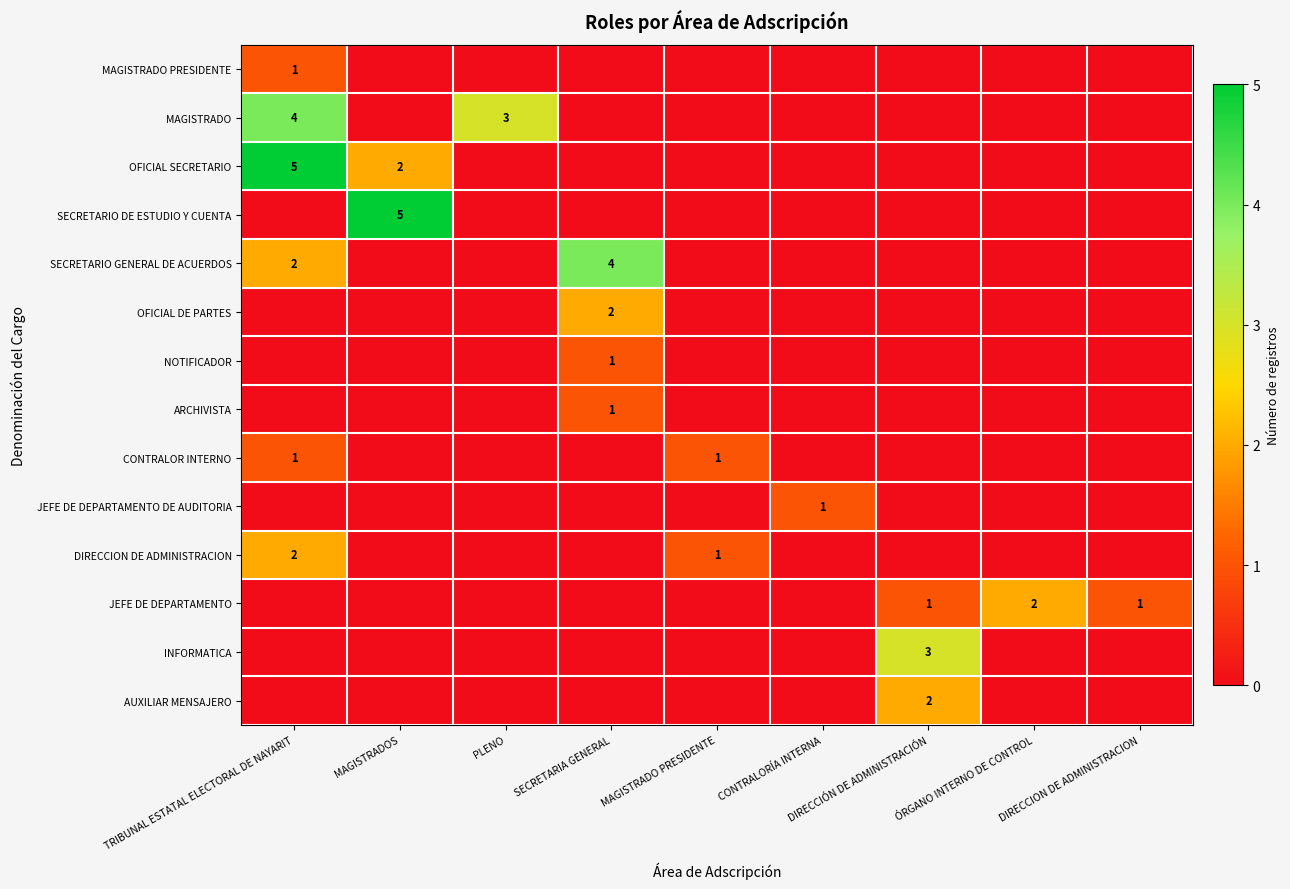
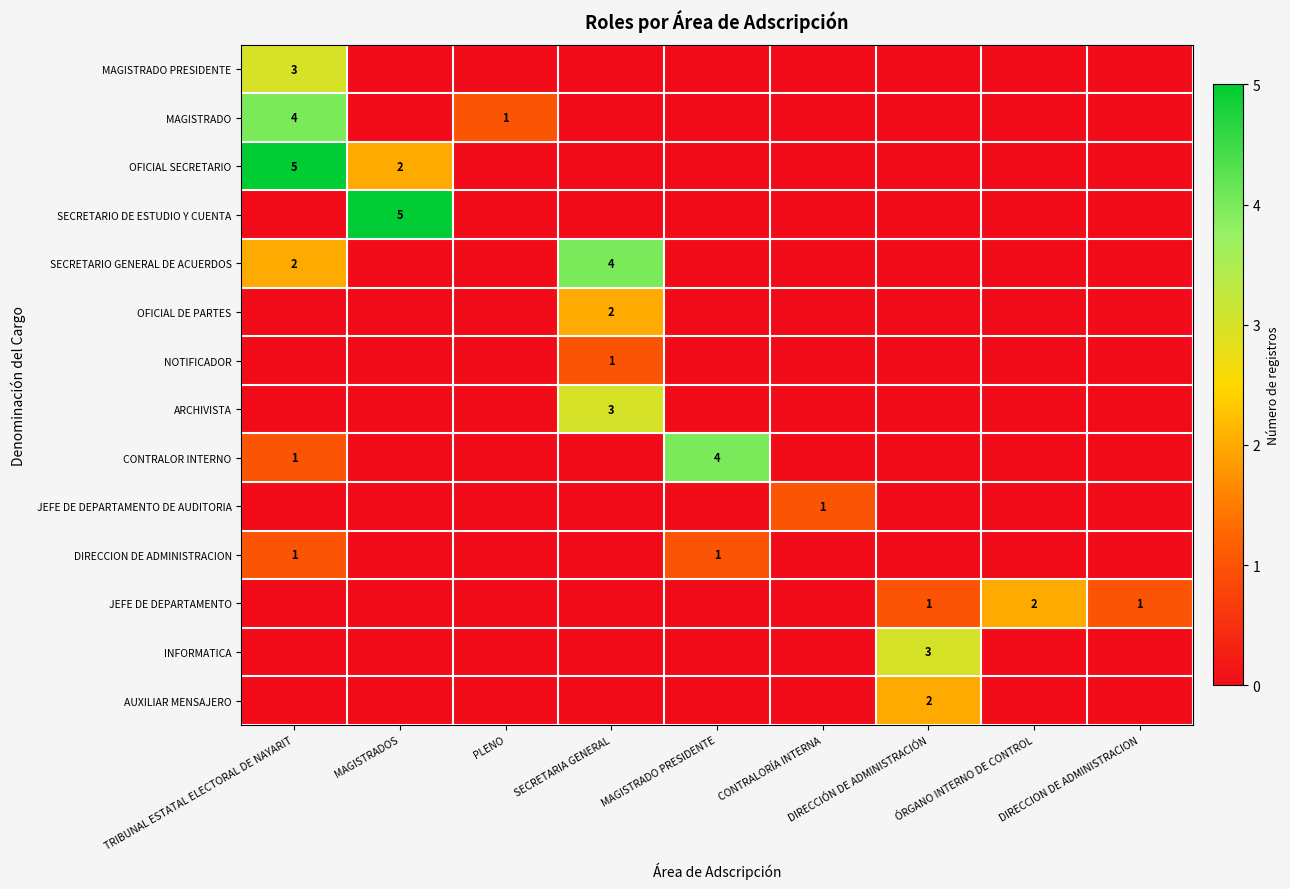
  {
    "MAGISTRADO PRESIDENTE": {
-     "TRIBUNAL ESTATAL ELECTORAL DE NAYARIT": 1
+     "TRIBUNAL ESTATAL ELECTORAL DE NAYARIT": 3
    },
    "MAGISTRADO": {
      "TRIBUNAL ESTATAL ELECTORAL DE NAYARIT": 4,
-     "PLENO": 3
+     "PLENO": 1
    },
    "OFICIAL SECRETARIO": {
      "TRIBUNAL ESTATAL ELECTORAL DE NAYARIT": 5,
      "MAGISTRADOS": 2
    },
    "SECRETARIO DE ESTUDIO Y CUENTA": {
      "MAGISTRADOS": 5
    },
    "SECRETARIO GENERAL DE ACUERDOS": {
      "TRIBUNAL ESTATAL ELECTORAL DE NAYARIT": 2,
      "SECRETARIA GENERAL": 4
    },
    "OFICIAL DE PARTES": {
      "SECRETARIA GENERAL": 2
    },
    "NOTIFICADOR": {
      "SECRETARIA GENERAL": 1
    },
    "ARCHIVISTA": {
-     "SECRETARIA GENERAL": 1
+     "SECRETARIA GENERAL": 3
    },
    "CONTRALOR INTERNO": {
      "TRIBUNAL ESTATAL ELECTORAL DE NAYARIT": 1,
-     "MAGISTRADO PRESIDENTE": 1
+     "MAGISTRADO PRESIDENTE": 4
    },
    "JEFE DE DEPARTAMENTO DE AUDITORIA": {
      "CONTRALORÍA INTERNA": 1
    },
    "DIRECCION DE ADMINISTRACION": {
-     "TRIBUNAL ESTATAL ELECTORAL DE NAYARIT": 2,
+     "TRIBUNAL ESTATAL ELECTORAL DE NAYARIT": 1,
      "MAGISTRADO PRESIDENTE": 1
    },
    "JEFE DE DEPARTAMENTO": {
      "DIRECCIÓN DE ADMINISTRACIÓN": 1,
      "ÓRGANO INTERNO DE CONTROL": 2,
      "DIRECCION DE ADMINISTRACION": 1
    },
    "INFORMATICA": {
      "DIRECCIÓN DE ADMINISTRACIÓN": 3
    },
    "AUXILIAR MENSAJERO": {
      "DIRECCIÓN DE ADMINISTRACIÓN": 2
    }
  }
